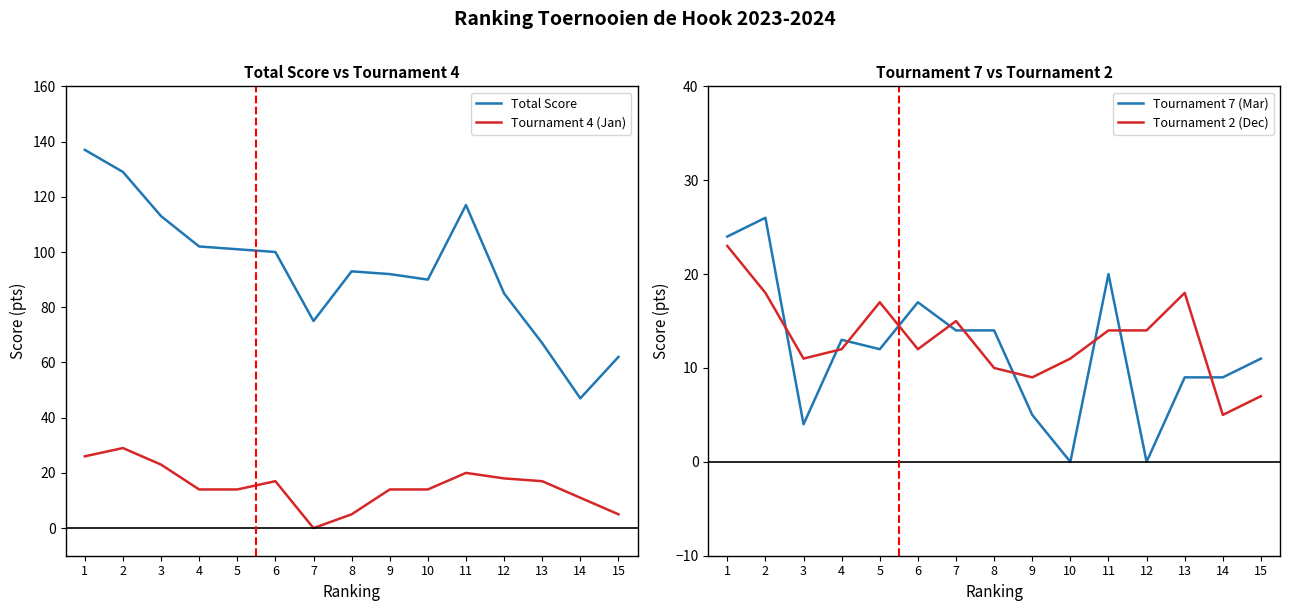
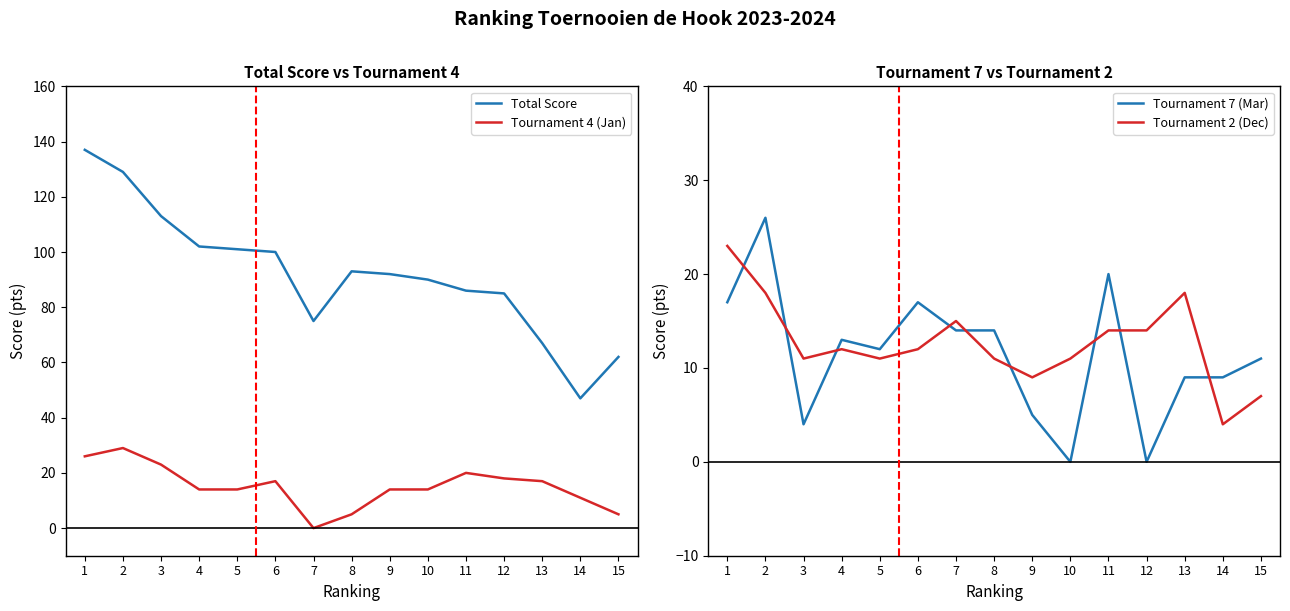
  {
    "Total Score vs Tournament 4": {
      "Total Score": {
        "1": 137,
        "2": 129,
        "3": 113,
        "4": 102,
        "5": 101,
        "6": 100,
        "7": 75,
        "8": 93,
        "9": 92,
        "10": 90,
-       "11": 117,
+       "11": 86,
        "12": 85,
        "13": 67,
        "14": 47,
        "15": 62
      },
      "Tournament 4 (Jan)": {
        "1": 26,
        "2": 29,
        "3": 23,
        "4": 14,
        "5": 14,
        "6": 17,
        "7": 0,
        "8": 5,
        "9": 14,
        "10": 14,
        "11": 20,
        "12": 18,
        "13": 17,
        "14": 11,
        "15": 5
      }
    },
    "Tournament 7 vs Tournament 2": {
      "Tournament 7 (Mar)": {
-       "1": 24,
+       "1": 17,
        "2": 26,
        "3": 4,
        "4": 13,
        "5": 12,
        "6": 17,
        "7": 14,
        "8": 14,
        "9": 5,
        "10": 0,
        "11": 20,
        "12": 0,
        "13": 9,
        "14": 9,
        "15": 11
      },
      "Tournament 2 (Dec)": {
        "1": 23,
        "2": 18,
        "3": 11,
        "4": 12,
-       "5": 17,
+       "5": 11,
        "6": 12,
        "7": 15,
-       "8": 10,
+       "8": 11,
        "9": 9,
        "10": 11,
        "11": 14,
        "12": 14,
        "13": 18,
-       "14": 5,
+       "14": 4,
        "15": 7
      }
    }
  }
